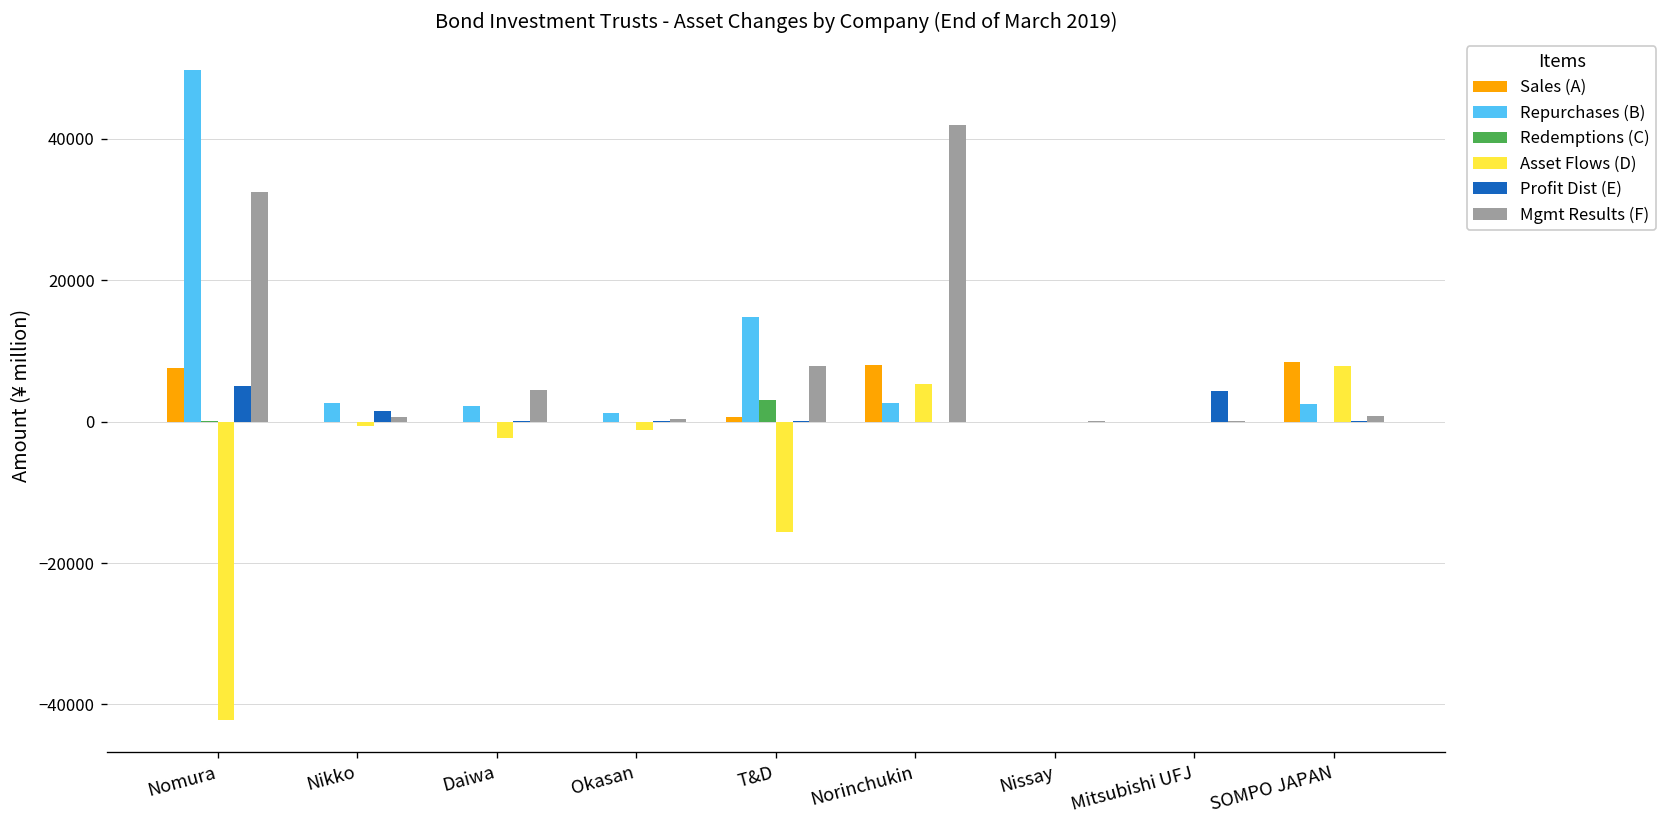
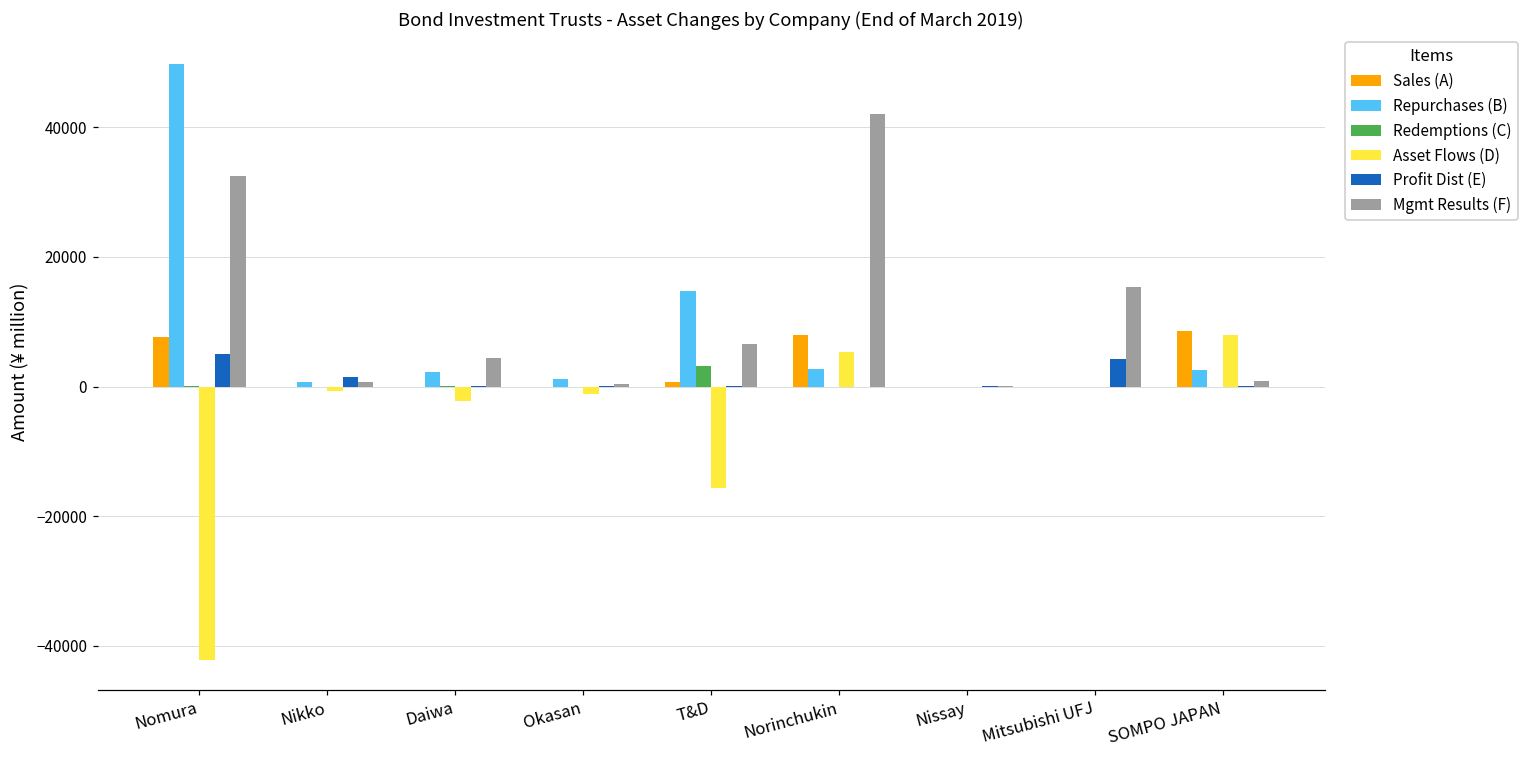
  {
    "Sales (A)": {
      "Nomura": 8000,
      "Nikko": 0,
      "Daiwa": 0,
      "Okasan": 0,
      "T&D": 1000,
      "Norinchukin": 8000,
      "Nissay": 0,
      "Mitsubishi UFJ": 0,
      "SOMPO JAPAN": 9000
    },
    "Repurchases (B)": {
      "Nomura": 50000,
-     "Nikko": 3000,
+     "Nikko": 1000,
      "Daiwa": 2000,
      "Okasan": 1000,
      "T&D": 15000,
      "Norinchukin": 3000,
      "Nissay": 0,
      "Mitsubishi UFJ": 0,
      "SOMPO JAPAN": 2000
    },
    "Redemptions (C)": {
      "Nikko": 0,
      "Okasan": 0,
      "T&D": 3000,
      "Norinchukin": 0,
      "Nissay": 0,
      "Mitsubishi UFJ": 0,
      "SOMPO JAPAN": 0
    },
    "Asset Flows (D)": {
      "Nomura": -42000,
      "Nikko": -1000,
      "Daiwa": -2000,
      "Okasan": -1000,
      "T&D": -16000,
      "Norinchukin": 5000,
      "Nissay": 0,
      "Mitsubishi UFJ": 0,
      "SOMPO JAPAN": 8000
    },
    "Profit Dist (E)": {
      "Nomura": 5000,
      "Nikko": 2000,
      "Norinchukin": 0,
      "Mitsubishi UFJ": 4000
    },
    "Mgmt Results (F)": {
      "Nomura": 32000,
      "Nikko": 1000,
      "Daiwa": 4000,
-     "T&D": 8000,
+     "T&D": 7000,
      "Norinchukin": 42000,
-     "Mitsubishi UFJ": 0,
+     "Mitsubishi UFJ": 15000,
      "SOMPO JAPAN": 1000
    }
  }
